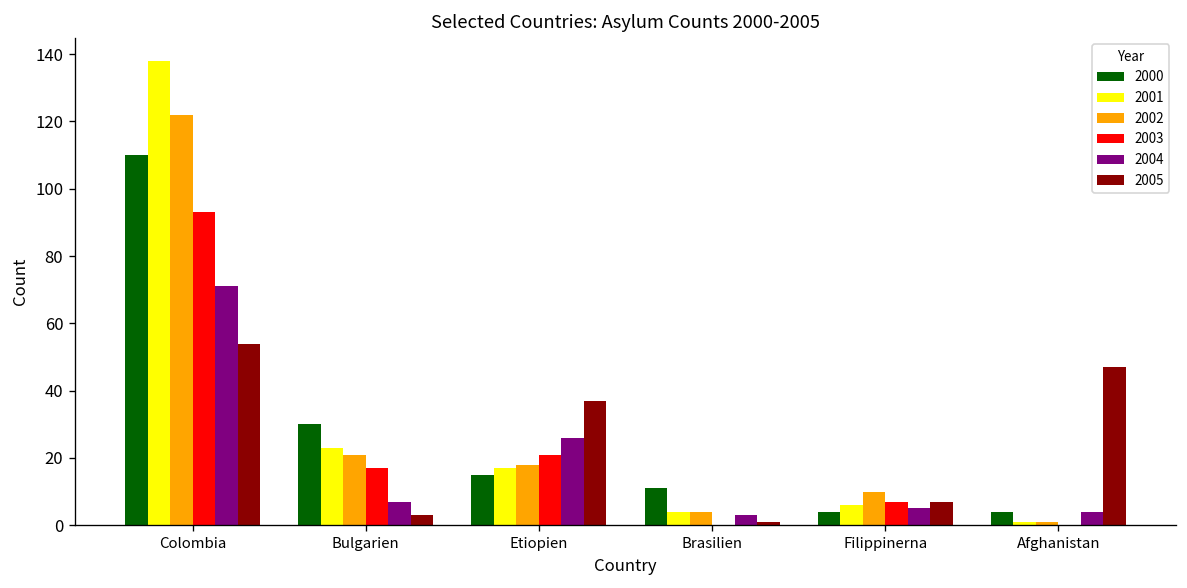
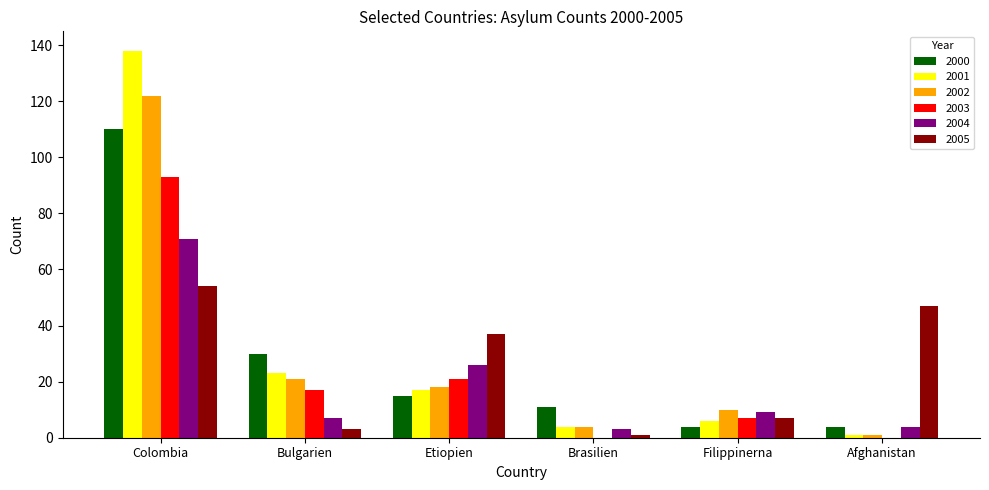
  {
    "2000": {
      "Colombia": 110,
      "Bulgarien": 30,
      "Etiopien": 15,
      "Brasilien": 11,
      "Filippinerna": 4,
      "Afghanistan": 4
    },
    "2001": {
      "Colombia": 138,
      "Bulgarien": 23,
      "Etiopien": 17,
      "Brasilien": 4,
      "Filippinerna": 6,
      "Afghanistan": 1
    },
    "2002": {
      "Colombia": 122,
      "Bulgarien": 21,
      "Etiopien": 18,
      "Brasilien": 4,
      "Filippinerna": 10,
      "Afghanistan": 1
    },
    "2003": {
      "Colombia": 93,
      "Bulgarien": 17,
      "Etiopien": 21,
      "Brasilien": 0,
      "Filippinerna": 7,
      "Afghanistan": 0
    },
    "2004": {
      "Colombia": 71,
      "Bulgarien": 7,
      "Etiopien": 26,
      "Brasilien": 3,
-     "Filippinerna": 5,
+     "Filippinerna": 9,
      "Afghanistan": 4
    },
    "2005": {
      "Colombia": 54,
      "Bulgarien": 3,
      "Etiopien": 37,
      "Brasilien": 1,
      "Filippinerna": 7,
      "Afghanistan": 47
    }
  }
